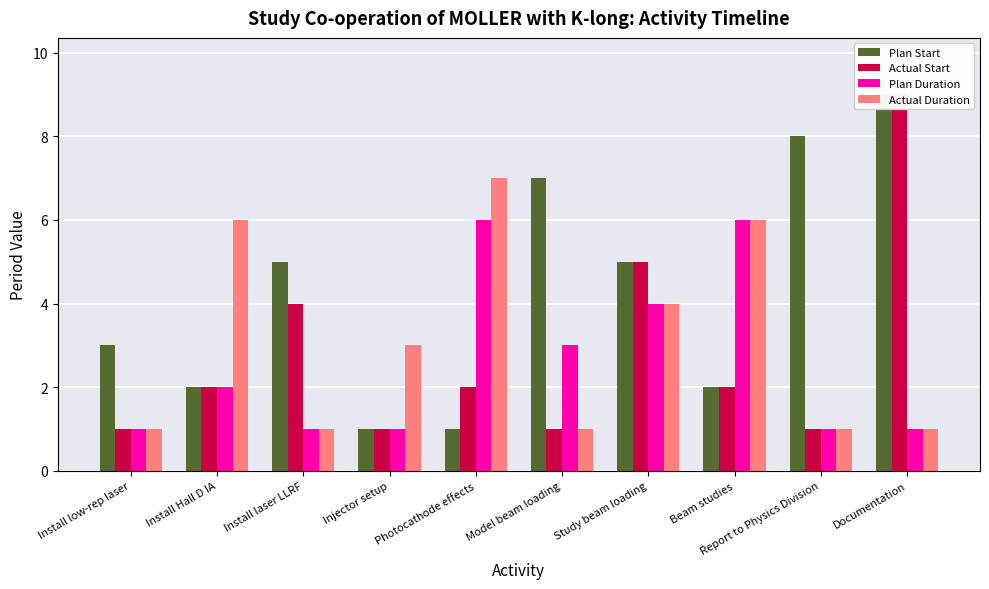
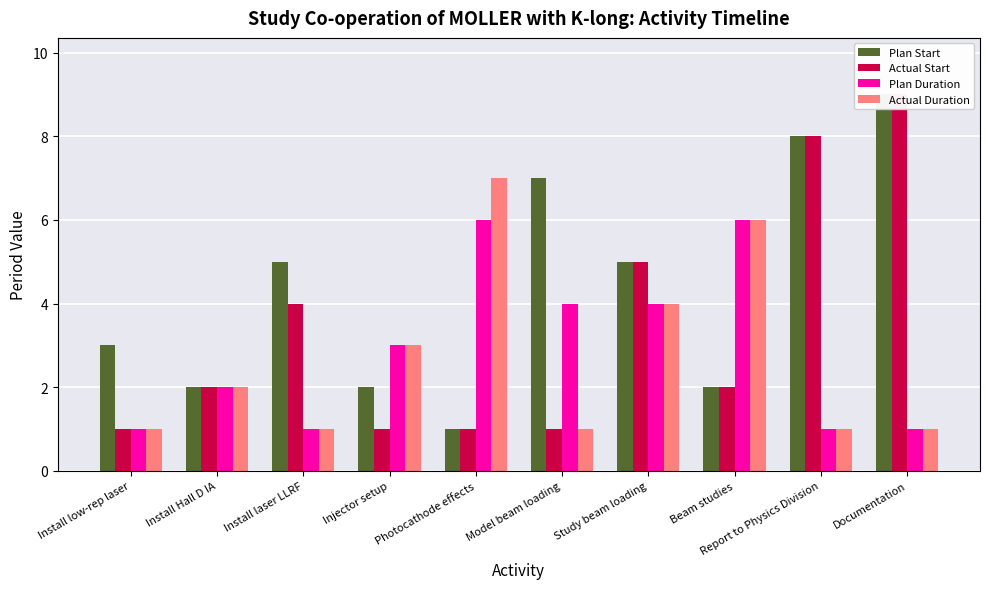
  {
    "Plan Start": {
      "Install low-rep laser": 3,
      "Install Hall D IA": 2,
      "Install laser LLRF": 5,
-     "Injector setup": 1,
+     "Injector setup": 2,
      "Photocathode effects": 1,
      "Model beam loading": 7,
      "Study beam loading": 5,
      "Beam studies": 2,
      "Report to Physics Division": 8
    },
    "Actual Start": {
      "Install low-rep laser": 1,
      "Install Hall D IA": 2,
      "Install laser LLRF": 4,
      "Injector setup": 1,
-     "Photocathode effects": 2,
+     "Photocathode effects": 1,
      "Model beam loading": 1,
      "Study beam loading": 5,
      "Beam studies": 2,
-     "Report to Physics Division": 1
+     "Report to Physics Division": 8
    },
    "Plan Duration": {
      "Install low-rep laser": 1,
      "Install Hall D IA": 2,
      "Install laser LLRF": 1,
-     "Injector setup": 1,
+     "Injector setup": 3,
      "Photocathode effects": 6,
-     "Model beam loading": 3,
+     "Model beam loading": 4,
      "Study beam loading": 4,
      "Beam studies": 6,
      "Report to Physics Division": 1,
      "Documentation": 1
    },
    "Actual Duration": {
      "Install low-rep laser": 1,
-     "Install Hall D IA": 6,
+     "Install Hall D IA": 2,
      "Install laser LLRF": 1,
      "Injector setup": 3,
      "Photocathode effects": 7,
      "Model beam loading": 1,
      "Study beam loading": 4,
      "Beam studies": 6,
      "Report to Physics Division": 1,
      "Documentation": 1
    }
  }
